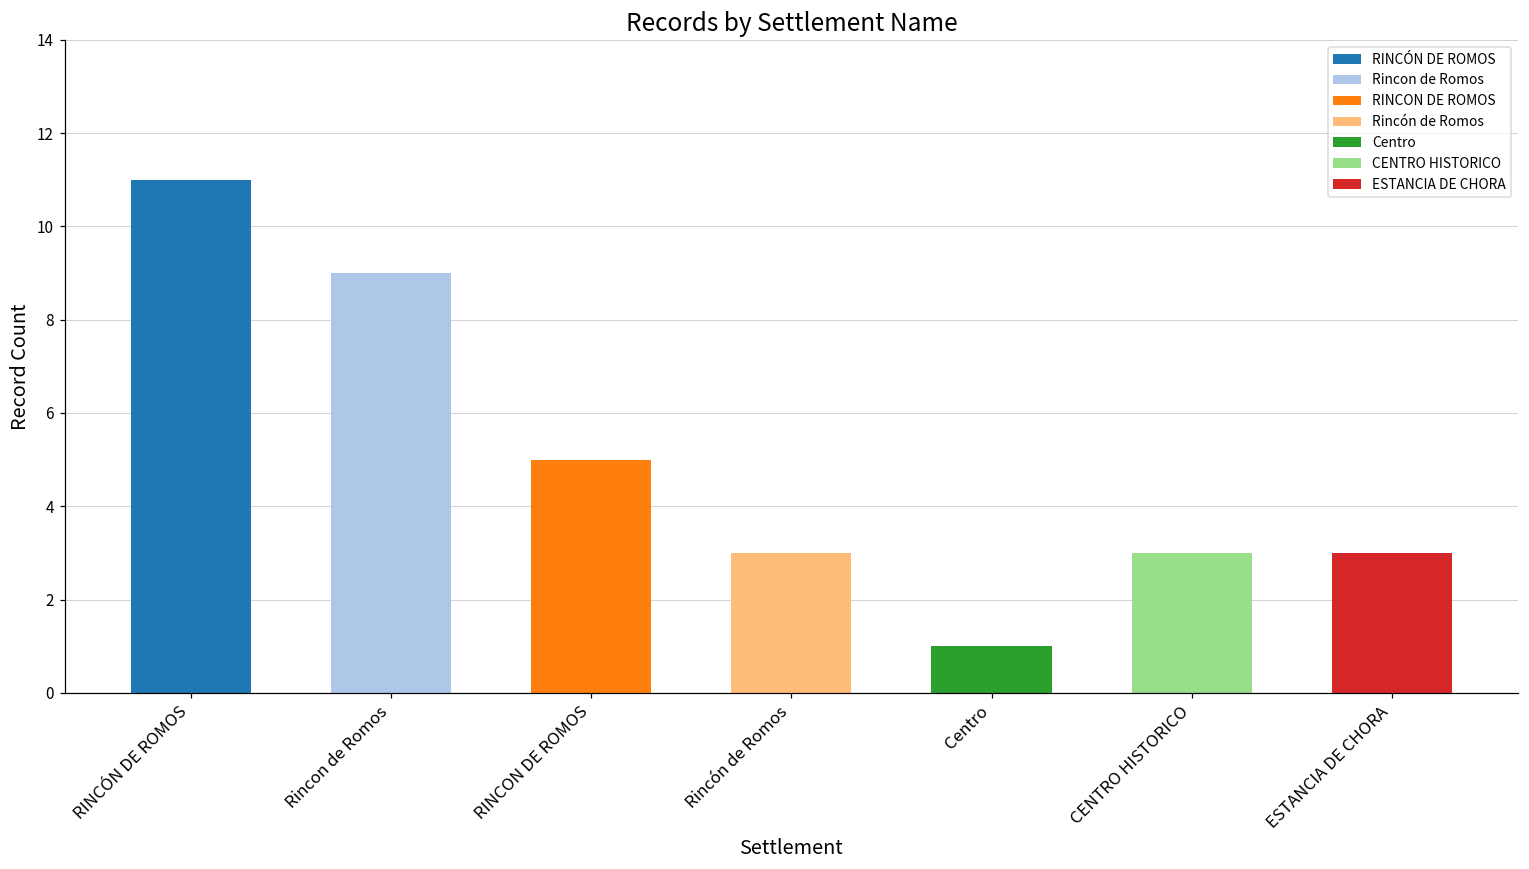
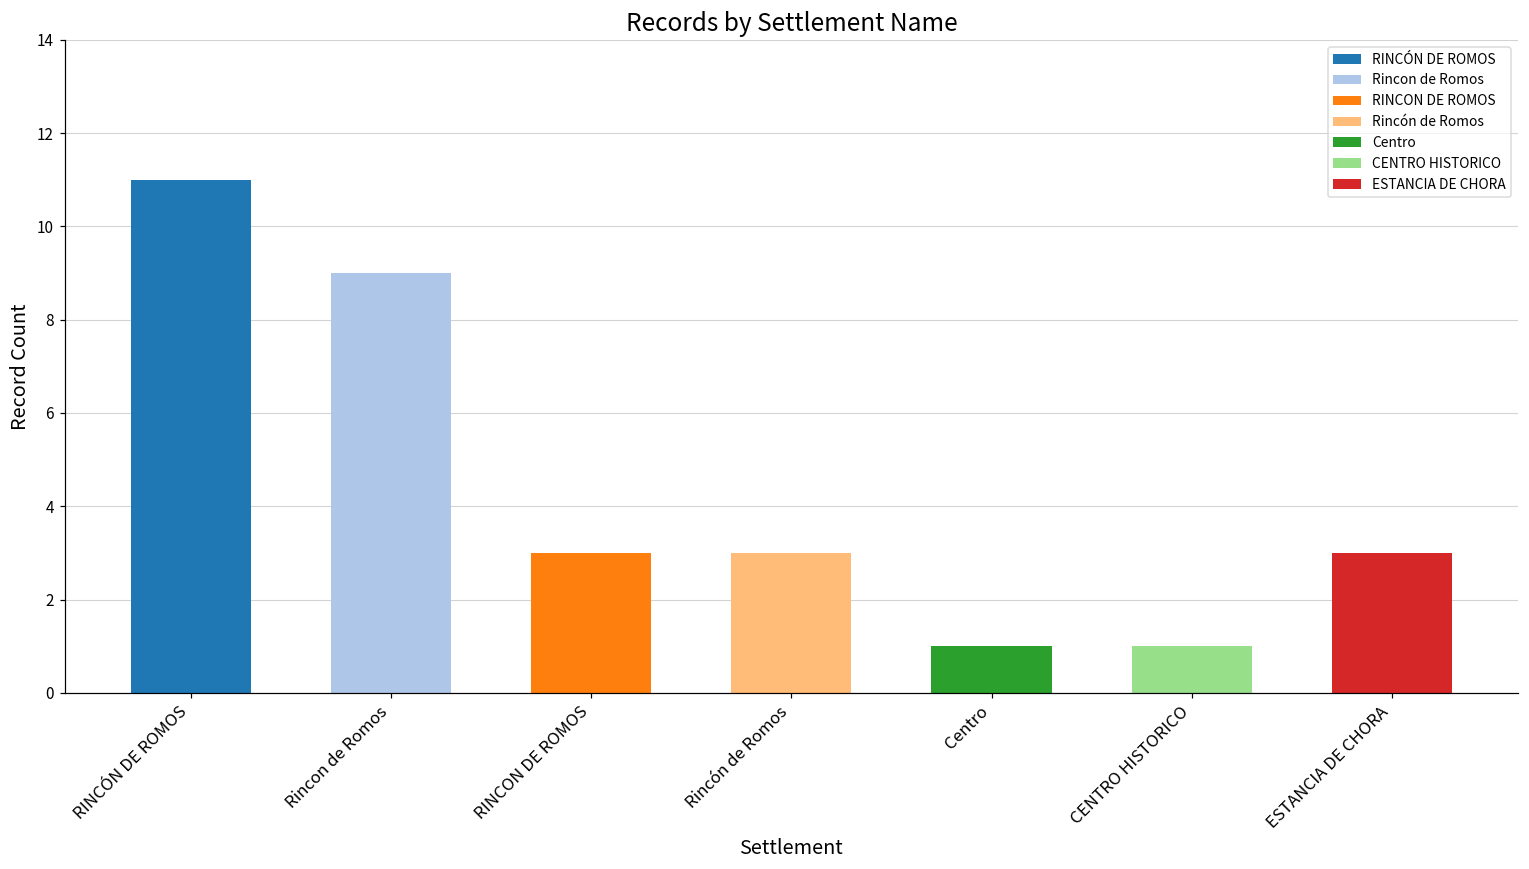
  {
    "RINCÓN DE ROMOS": 11,
    "Rincon de Romos": 9,
-   "RINCON DE ROMOS": 5,
+   "RINCON DE ROMOS": 3,
    "Rincón de Romos": 3,
    "Centro": 1,
-   "CENTRO HISTORICO": 3,
+   "CENTRO HISTORICO": 1,
    "ESTANCIA DE CHORA": 3
  }
